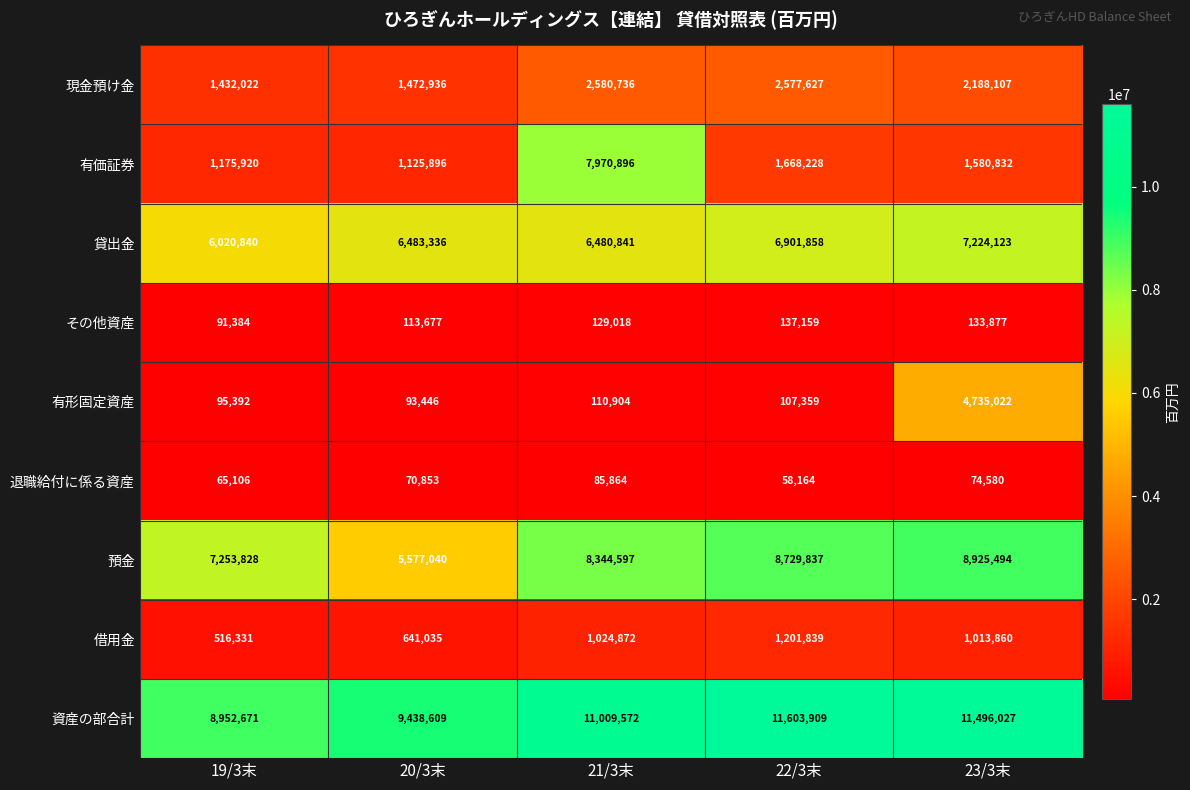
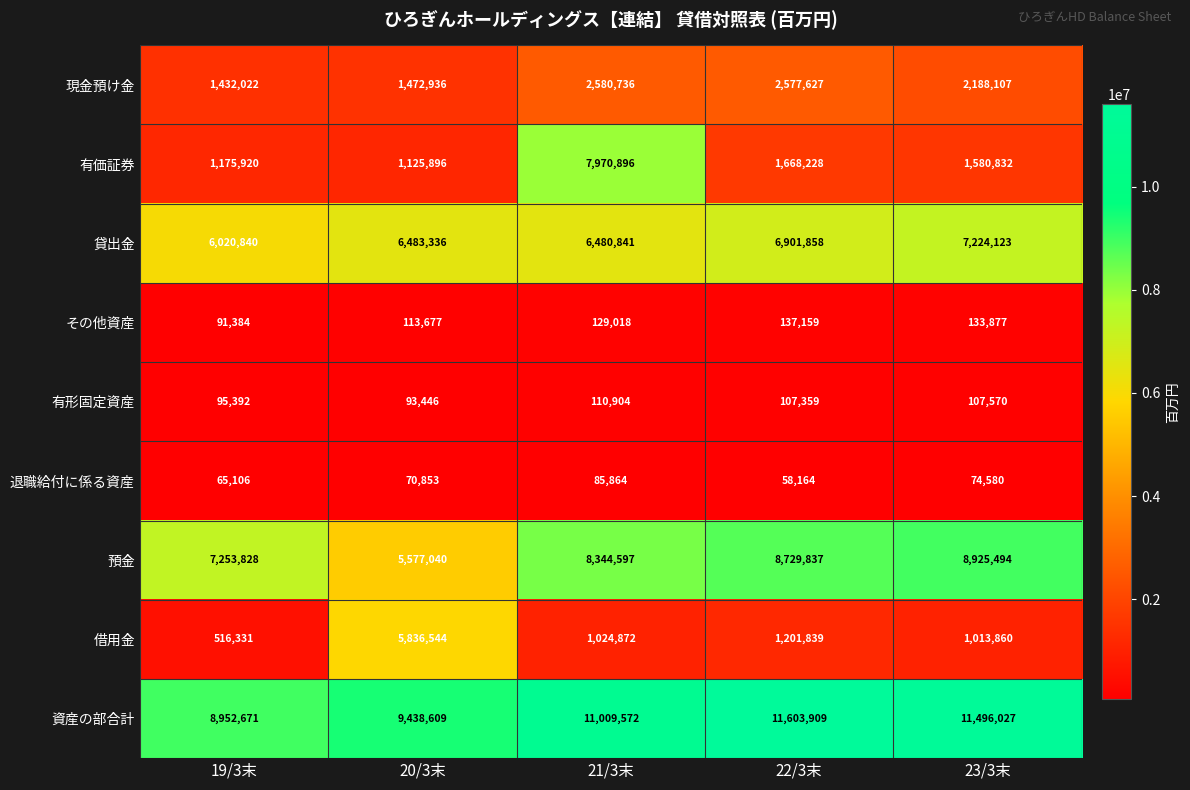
  {
    "現金預け金": {
      "19/3末": "1,432,022",
      "20/3末": "1,472,936",
      "21/3末": "2,580,736",
      "22/3末": "2,577,627",
      "23/3末": "2,188,107"
    },
    "有価証券": {
      "19/3末": "1,175,920",
      "20/3末": "1,125,896",
      "21/3末": "7,970,896",
      "22/3末": "1,668,228",
      "23/3末": "1,580,832"
    },
    "貸出金": {
      "19/3末": "6,020,840",
      "20/3末": "6,483,336",
      "21/3末": "6,480,841",
      "22/3末": "6,901,858",
      "23/3末": "7,224,123"
    },
    "その他資産": {
      "19/3末": "91,384",
      "20/3末": "113,677",
      "21/3末": "129,018",
      "22/3末": "137,159",
      "23/3末": "133,877"
    },
    "有形固定資産": {
      "19/3末": "95,392",
      "20/3末": "93,446",
      "21/3末": "110,904",
      "22/3末": "107,359",
-     "23/3末": "4,735,022"
+     "23/3末": "107,570"
    },
    "退職給付に係る資産": {
      "19/3末": "65,106",
      "20/3末": "70,853",
      "21/3末": "85,864",
      "22/3末": "58,164",
      "23/3末": "74,580"
    },
    "預金": {
      "19/3末": "7,253,828",
      "20/3末": "5,577,040",
      "21/3末": "8,344,597",
      "22/3末": "8,729,837",
      "23/3末": "8,925,494"
    },
    "借用金": {
      "19/3末": "516,331",
-     "20/3末": "641,035",
+     "20/3末": "5,836,544",
      "21/3末": "1,024,872",
      "22/3末": "1,201,839",
      "23/3末": "1,013,860"
    },
    "資産の部合計": {
      "19/3末": "8,952,671",
      "20/3末": "9,438,609",
      "21/3末": "11,009,572",
      "22/3末": "11,603,909",
      "23/3末": "11,496,027"
    }
  }
